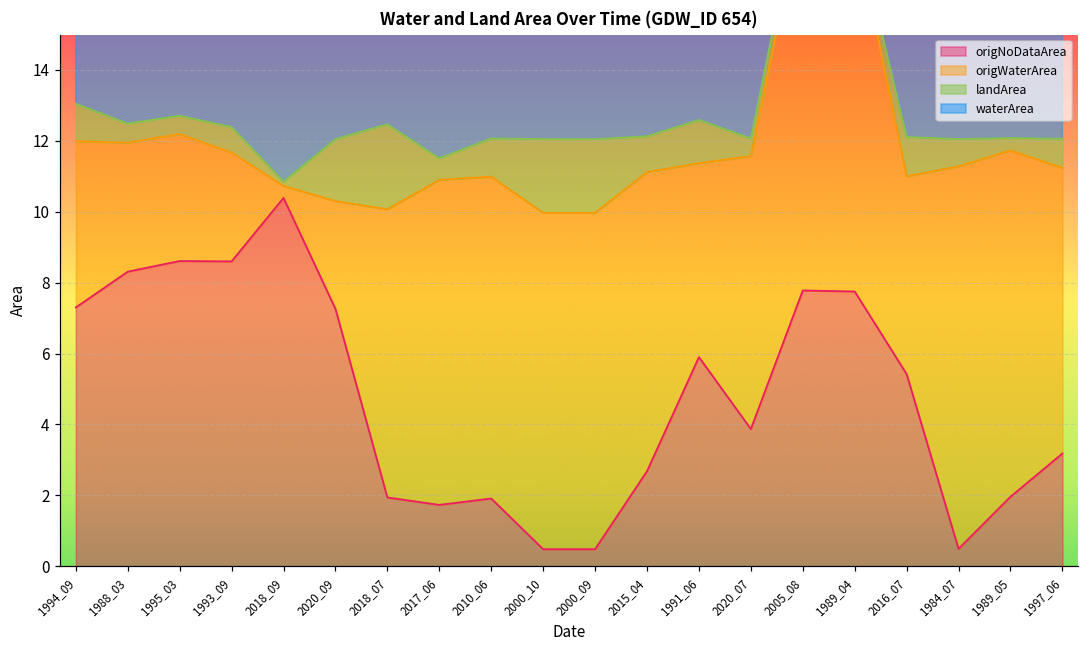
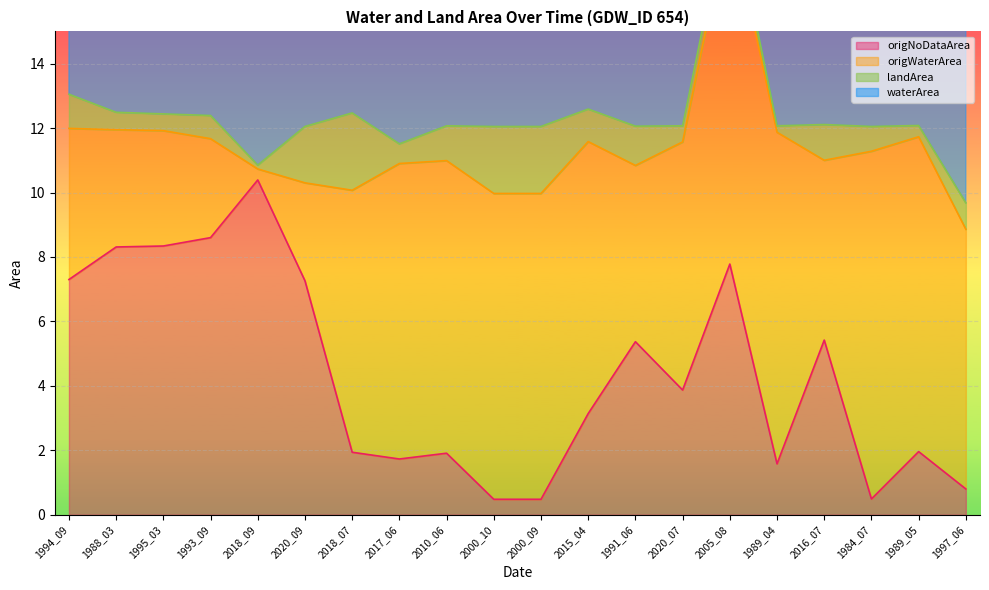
  {
    "origNoDataArea": {
      "1994_09": 7.3,
      "1988_03": 8.3,
-     "1995_03": 8.6,
+     "1995_03": 8.3,
      "1993_09": 8.6,
      "2018_09": 10.4,
      "2020_09": 7.3,
      "2018_07": 1.9,
      "2017_06": 1.7,
      "2010_06": 1.9,
      "2000_10": 0.5,
      "2000_09": 0.5,
-     "2015_04": 2.7,
-     "1991_06": 5.9,
+     "2015_04": 3.1,
+     "1991_06": 5.4,
      "2020_07": 3.9,
      "2005_08": 7.8,
-     "1989_04": 7.8,
+     "1989_04": 1.6,
      "2016_07": 5.4,
      "1984_07": 0.5,
      "1989_05": 2.0,
-     "1997_06": 3.2
+     "1997_06": 0.8
    },
    "origWaterArea": {
      "1994_09": 4.7,
      "1988_03": 3.6,
      "1995_03": 3.6,
      "1993_09": 3.1,
      "2018_09": 0.3,
      "2020_09": 3.0,
      "2018_07": 8.1,
      "2017_06": 9.2,
      "2010_06": 9.1,
      "2000_10": 9.5,
      "2000_09": 9.5,
      "2015_04": 8.4,
      "1991_06": 5.5,
      "2020_07": 7.7,
      "2016_07": 5.6,
      "1984_07": 10.8,
      "1989_05": 9.8,
      "1997_06": 8.1
    },
    "landArea": {
      "1994_09": 1.1,
      "1988_03": 0.5,
      "1995_03": 0.5,
      "1993_09": 0.7,
      "2018_09": 0.1,
      "2020_09": 1.8,
      "2018_07": 2.4,
      "2017_06": 0.6,
      "2010_06": 1.1,
      "2000_10": 2.1,
      "2000_09": 2.1,
      "2015_04": 1.0,
      "1991_06": 1.2,
      "2020_07": 0.5,
      "2016_07": 1.1,
      "1984_07": 0.8,
      "1989_05": 0.3,
      "1997_06": 0.8
    }
  }
